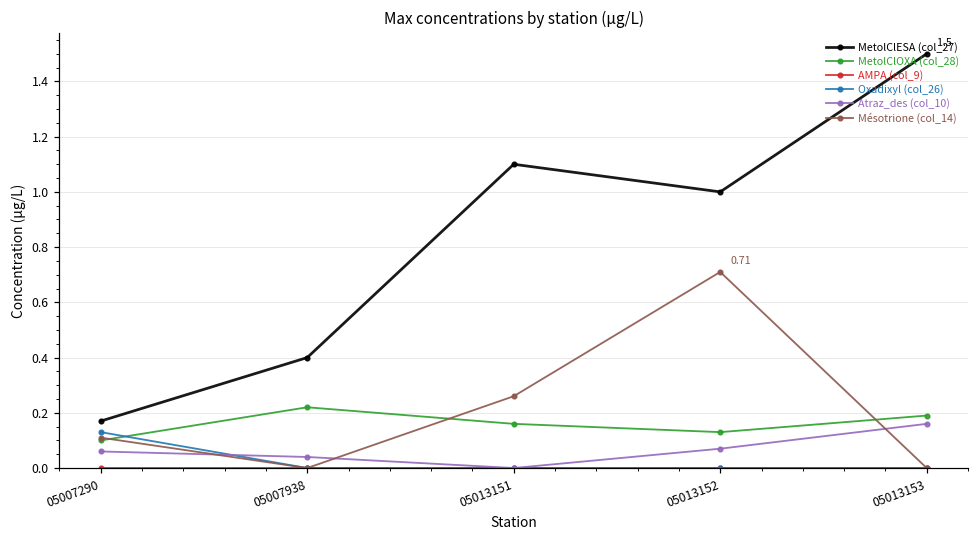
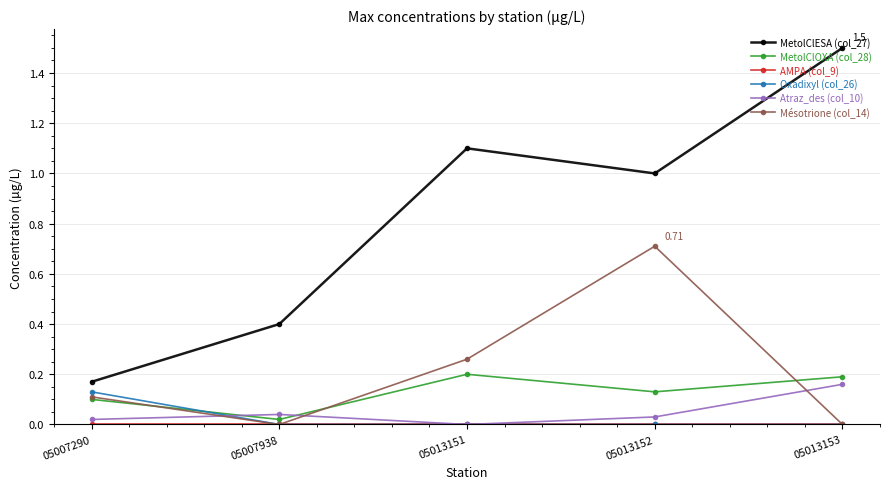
  {
    "MetolClESA (col_27)": {
      "05013153": 1.5
    },
    "MetolClOXA (col_28)": {
-     "05007938": 0.22,
-     "05013151": 0.16,
+     "05007938": 0.02,
+     "05013151": 0.20,
      "05013152": 0.13,
      "05013153": 0.19
    },
    "AMPA (col_9)": {
      "05007290": 0.00
    },
    "Oxadixyl (col_26)": {
      "05007290": 0.13
    },
    "Atraz_des (col_10)": {
-     "05007290": 0.06,
+     "05007290": 0.02,
      "05007938": 0.04,
-     "05013152": 0.07,
+     "05013152": 0.03,
      "05013153": 0.16
    },
    "Mésotrione (col_14)": {
      "05013152": 0.71
    }
  }
